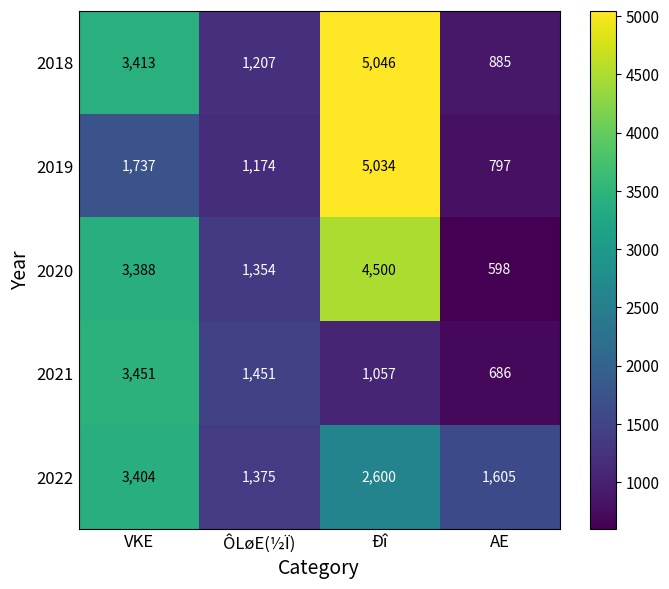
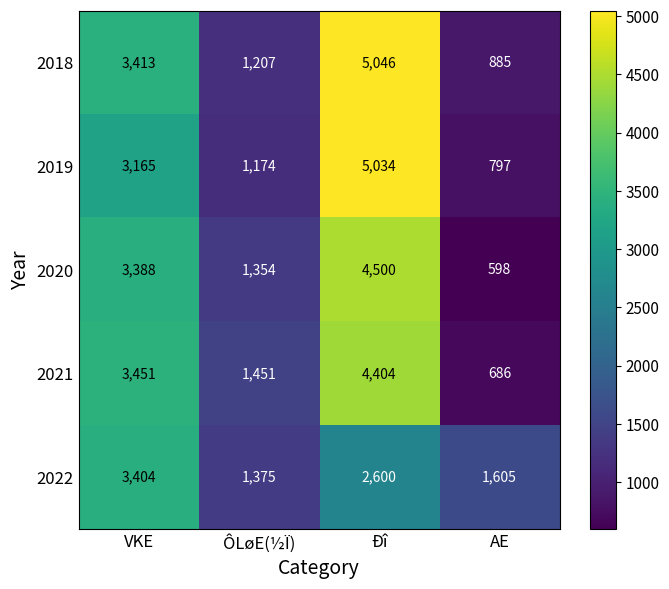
  {
    "2018": {
      "VKE": "3,413",
      "ÔLøE(½Ï)": "1,207",
      "Ðî": "5,046",
      "AE": "885"
    },
    "2019": {
-     "VKE": "1,737",
+     "VKE": "3,165",
      "ÔLøE(½Ï)": "1,174",
      "Ðî": "5,034",
      "AE": "797"
    },
    "2020": {
      "VKE": "3,388",
      "ÔLøE(½Ï)": "1,354",
      "Ðî": "4,500",
      "AE": "598"
    },
    "2021": {
      "VKE": "3,451",
      "ÔLøE(½Ï)": "1,451",
-     "Ðî": "1,057",
+     "Ðî": "4,404",
      "AE": "686"
    },
    "2022": {
      "VKE": "3,404",
      "ÔLøE(½Ï)": "1,375",
      "Ðî": "2,600",
      "AE": "1,605"
    }
  }
